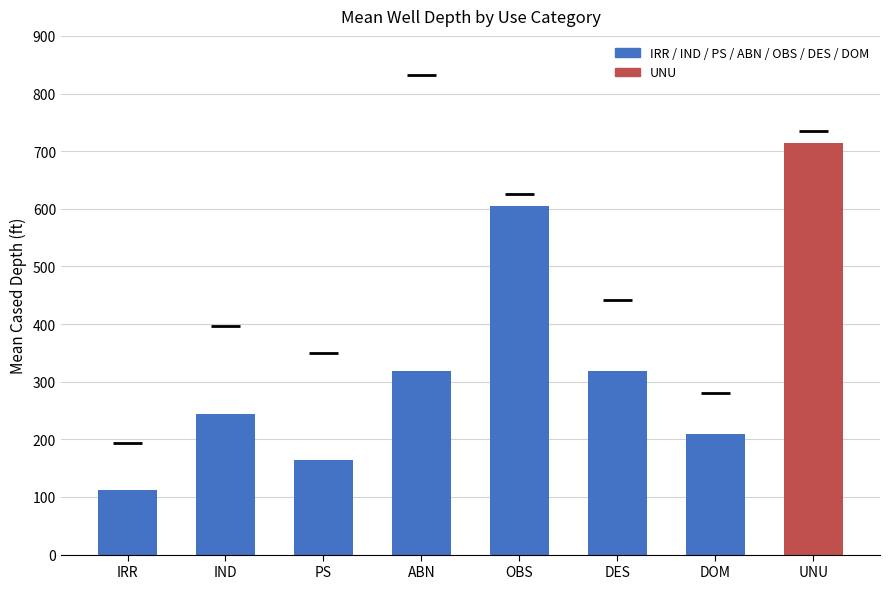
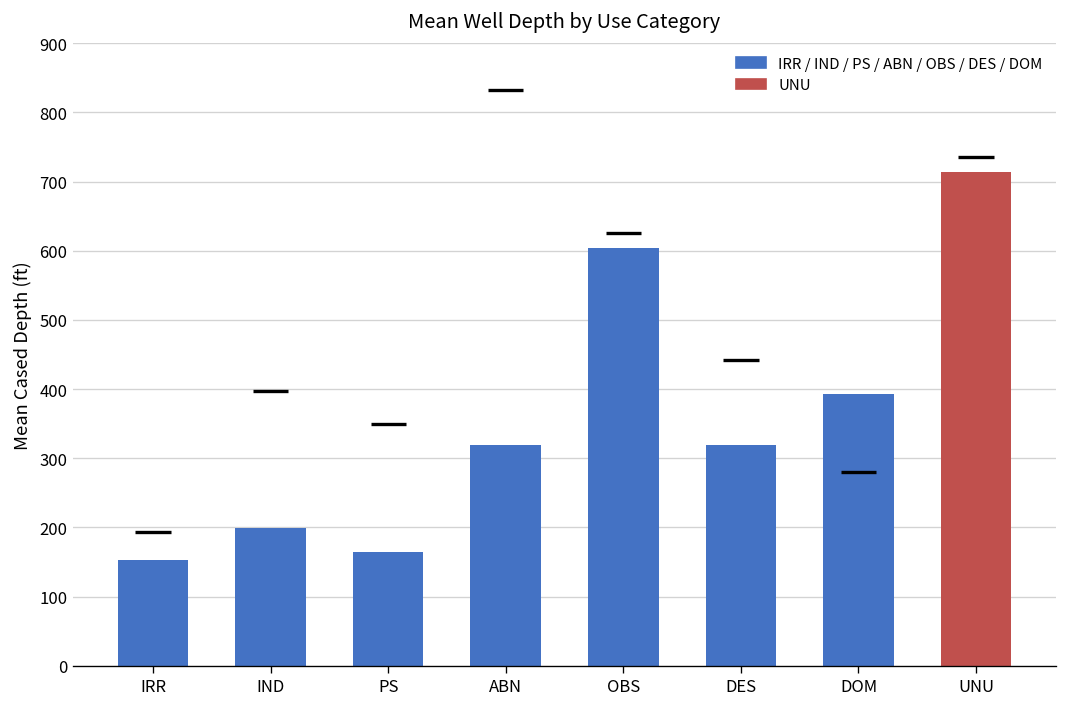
  {
-   "IRR": 110,
-   "IND": 240,
+   "IRR": 150,
+   "IND": 200,
    "PS": 160,
    "ABN": 320,
    "OBS": 600,
    "DES": 320,
-   "DOM": 210,
+   "DOM": 390,
    "UNU": 710
  }
